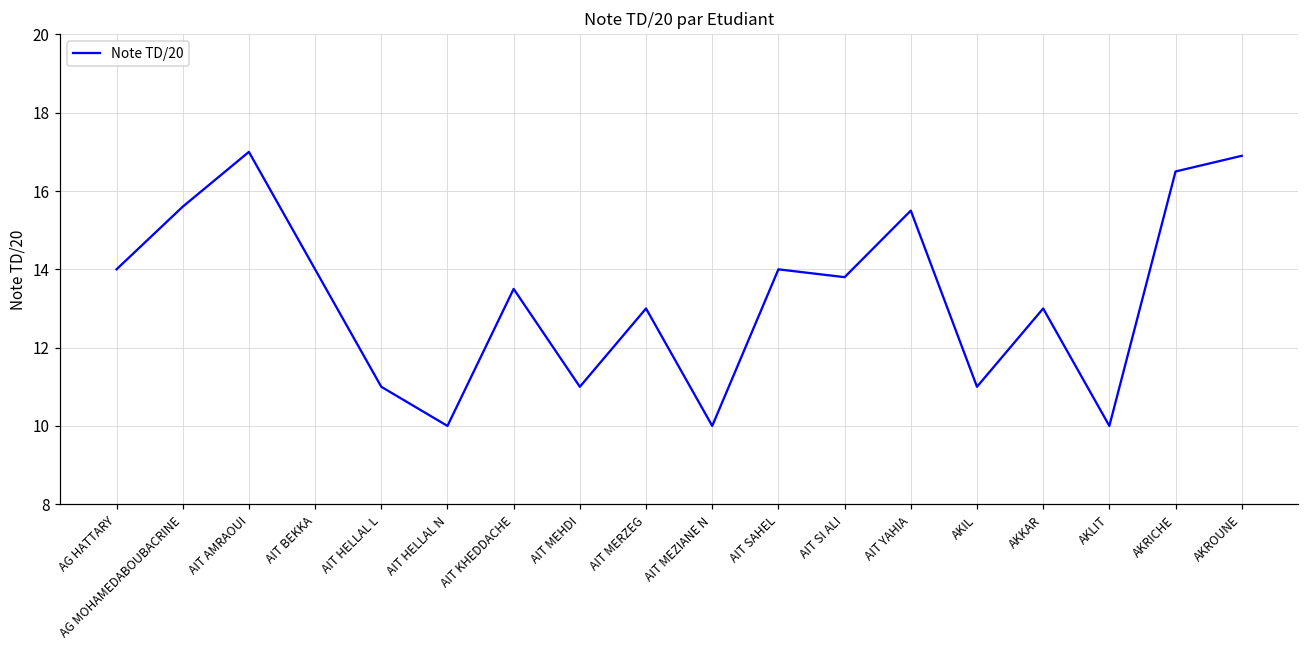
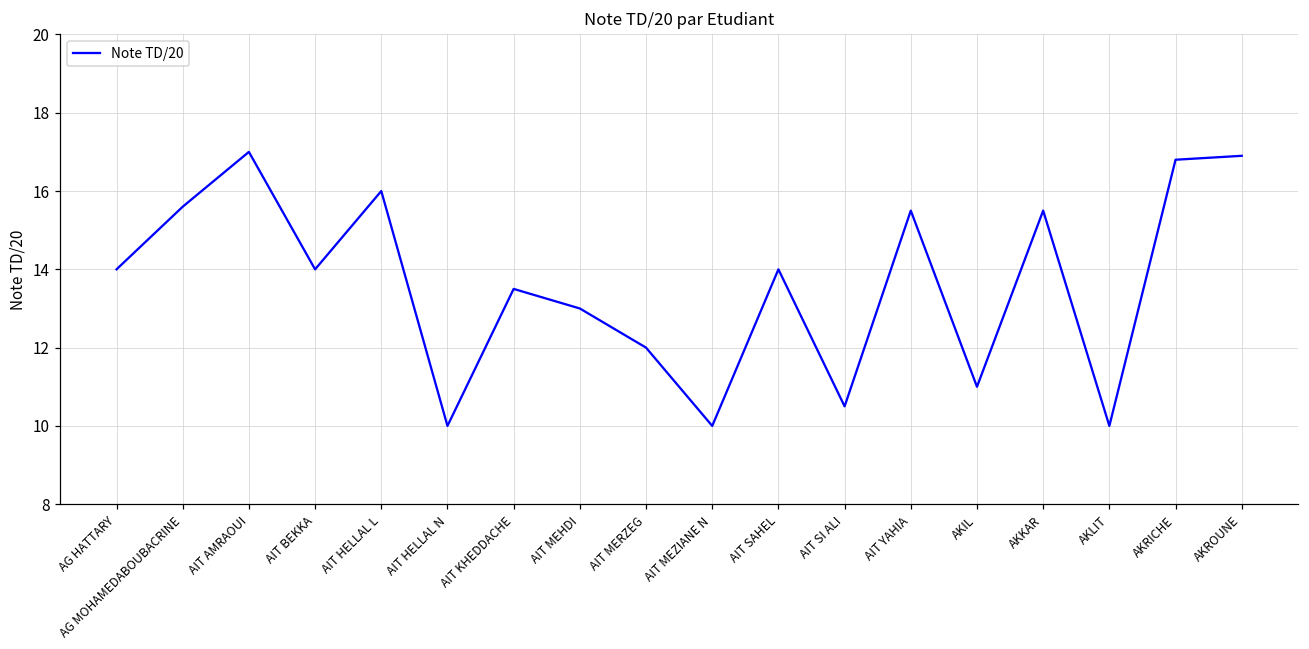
  {
    "AG HATTARY": 14.0,
    "AG MOHAMEDABOUBACRINE": 15.6,
    "AIT AMRAOUI": 17.0,
    "AIT BEKKA": 14.0,
-   "AIT HELLAL L": 11,
+   "AIT HELLAL L": 16,
    "AIT HELLAL N": 10.0,
    "AIT KHEDDACHE": 13.5,
-   "AIT MEHDI": 11,
-   "AIT MERZEG": 13,
+   "AIT MEHDI": 13,
+   "AIT MERZEG": 12,
    "AIT MEZIANE N": 10.0,
    "AIT SAHEL": 14.0,
-   "AIT SI ALI": 13.8,
+   "AIT SI ALI": 10.5,
    "AIT YAHIA": 15.5,
    "AKIL": 11.0,
-   "AKKAR": 13.0,
+   "AKKAR": 15.5,
    "AKLIT": 10.0,
-   "AKRICHE": 16.5,
+   "AKRICHE": 16.8,
    "AKROUNE": 16.9
  }
